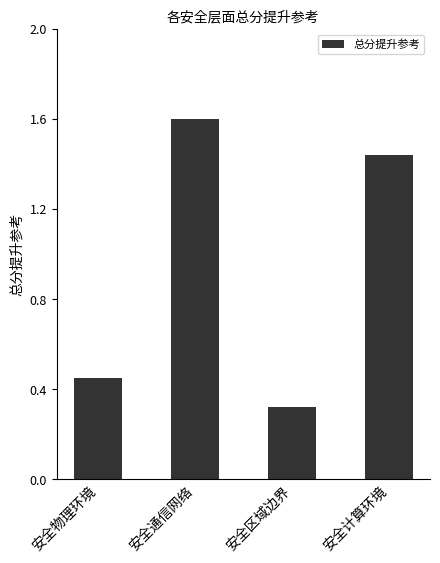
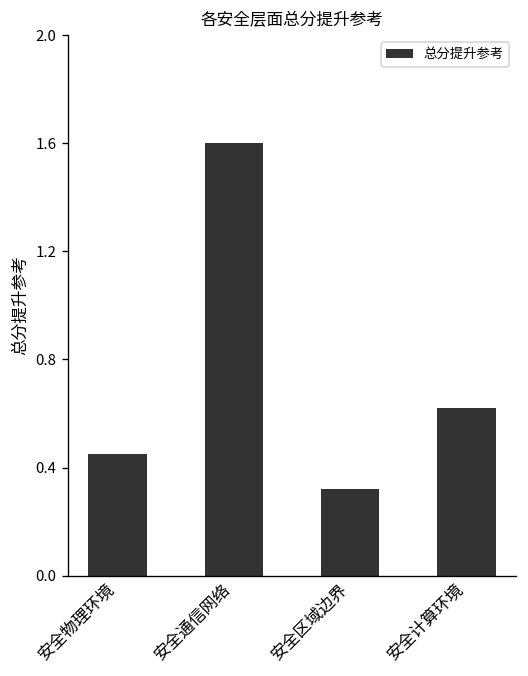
  {
    "安全物理环境": 0.45,
    "安全通信网络": 1.60,
    "安全区域边界": 0.32,
-   "安全计算环境": 1.44
+   "安全计算环境": 0.62
  }
